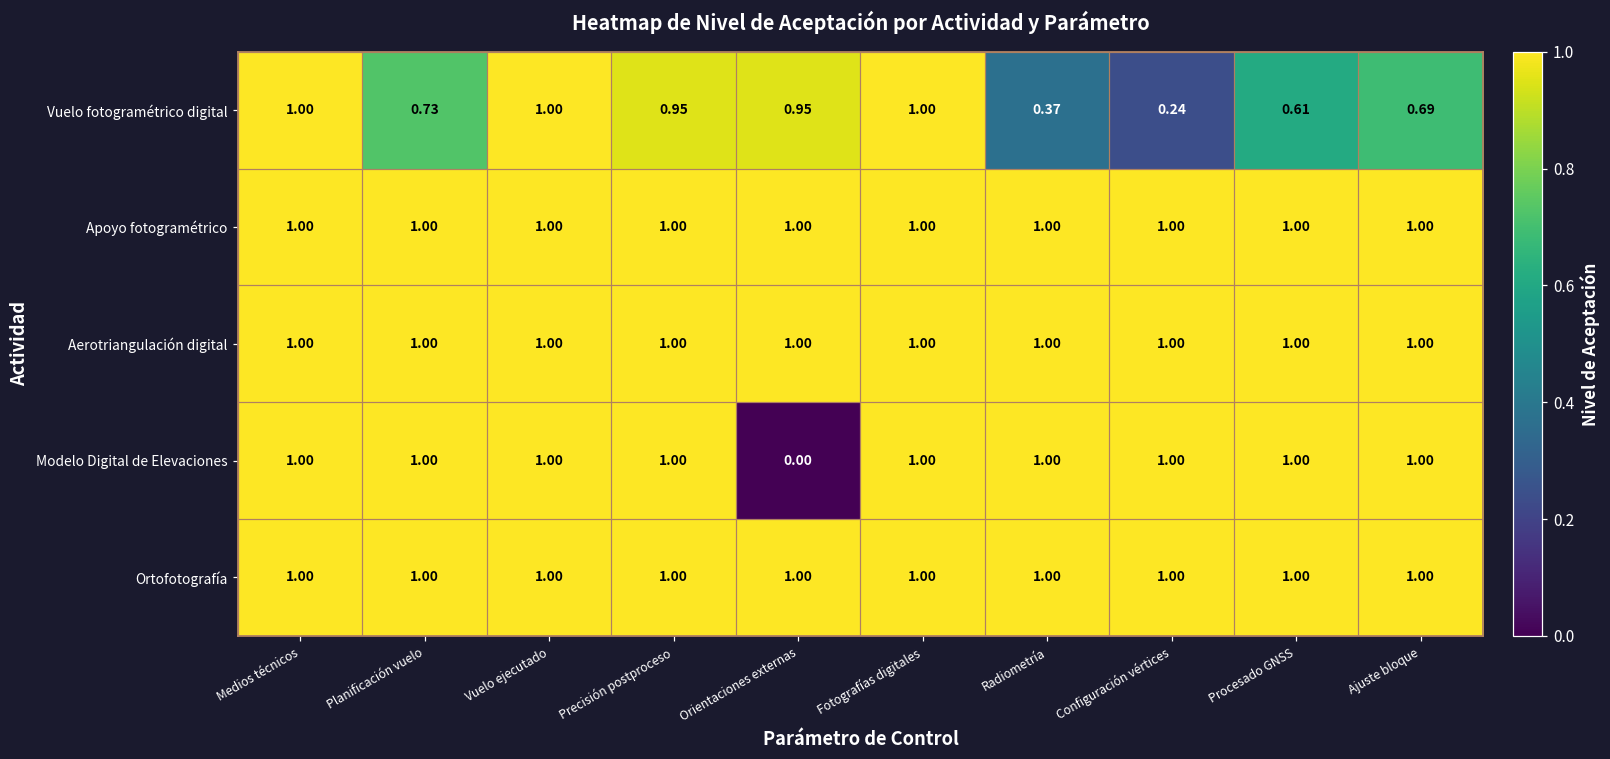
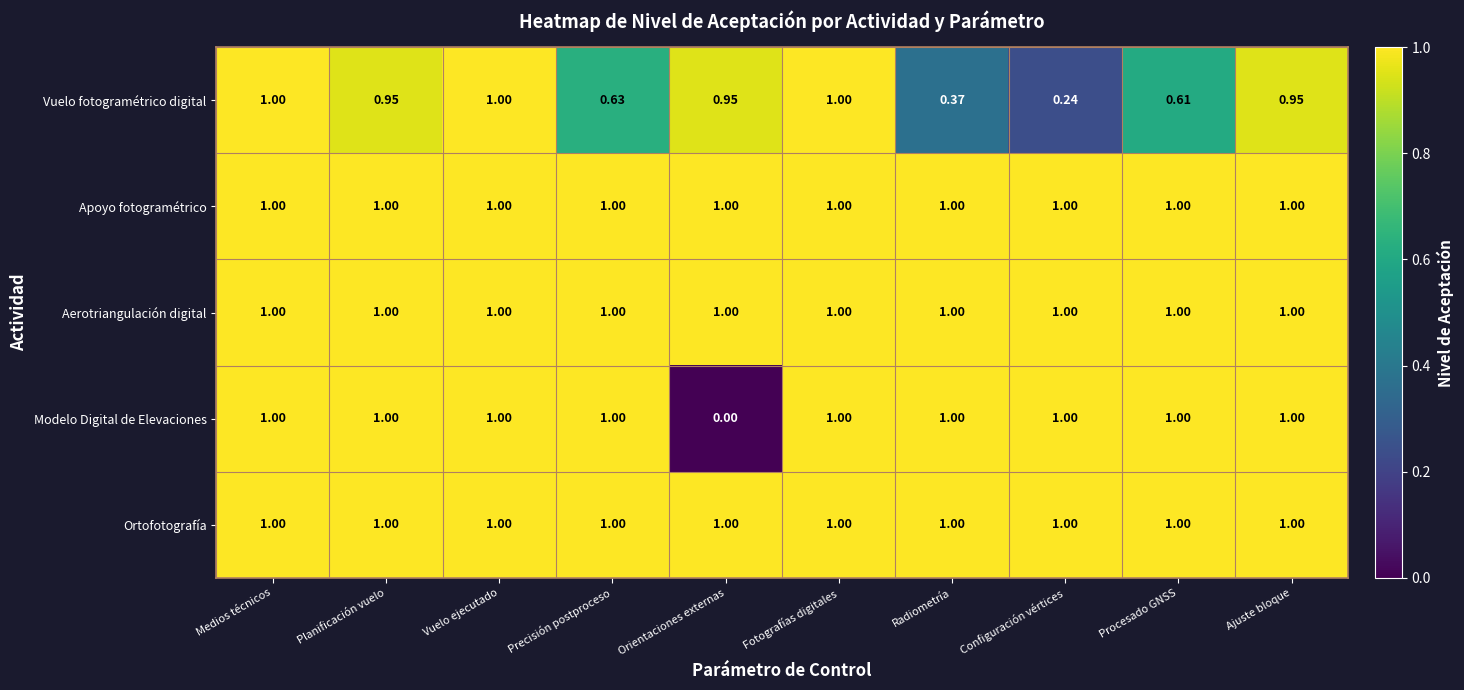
  {
    "Vuelo fotogramétrico digital": {
      "Medios técnicos": 1.00,
-     "Planificación vuelo": 0.73,
+     "Planificación vuelo": 0.95,
      "Vuelo ejecutado": 1.00,
-     "Precisión postproceso": 0.95,
+     "Precisión postproceso": 0.63,
      "Orientaciones externas": 0.95,
      "Fotografías digitales": 1.00,
      "Radiometría": 0.37,
      "Configuración vértices": 0.24,
      "Procesado GNSS": 0.61,
-     "Ajuste bloque": 0.69
+     "Ajuste bloque": 0.95
    },
    "Apoyo fotogramétrico": {
      "Medios técnicos": 1.00,
      "Planificación vuelo": 1.00,
      "Vuelo ejecutado": 1.00,
      "Precisión postproceso": 1.00,
      "Orientaciones externas": 1.00,
      "Fotografías digitales": 1.00,
      "Radiometría": 1.00,
      "Configuración vértices": 1.00,
      "Procesado GNSS": 1.00,
      "Ajuste bloque": 1.00
    },
    "Aerotriangulación digital": {
      "Medios técnicos": 1.00,
      "Planificación vuelo": 1.00,
      "Vuelo ejecutado": 1.00,
      "Precisión postproceso": 1.00,
      "Orientaciones externas": 1.00,
      "Fotografías digitales": 1.00,
      "Radiometría": 1.00,
      "Configuración vértices": 1.00,
      "Procesado GNSS": 1.00,
      "Ajuste bloque": 1.00
    },
    "Modelo Digital de Elevaciones": {
      "Medios técnicos": 1.00,
      "Planificación vuelo": 1.00,
      "Vuelo ejecutado": 1.00,
      "Precisión postproceso": 1.00,
      "Orientaciones externas": 0.00,
      "Fotografías digitales": 1.00,
      "Radiometría": 1.00,
      "Configuración vértices": 1.00,
      "Procesado GNSS": 1.00,
      "Ajuste bloque": 1.00
    },
    "Ortofotografía": {
      "Medios técnicos": 1.00,
      "Planificación vuelo": 1.00,
      "Vuelo ejecutado": 1.00,
      "Precisión postproceso": 1.00,
      "Orientaciones externas": 1.00,
      "Fotografías digitales": 1.00,
      "Radiometría": 1.00,
      "Configuración vértices": 1.00,
      "Procesado GNSS": 1.00,
      "Ajuste bloque": 1.00
    }
  }
